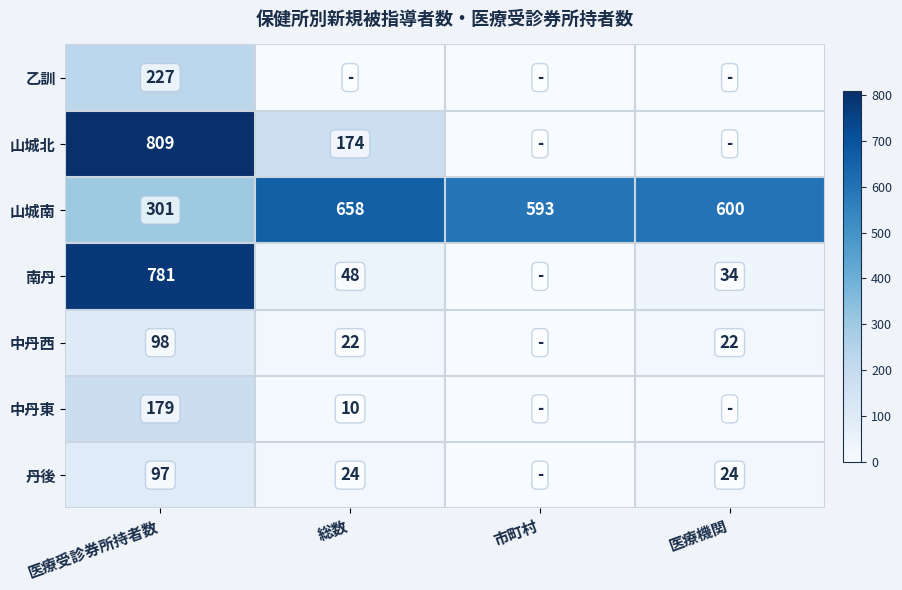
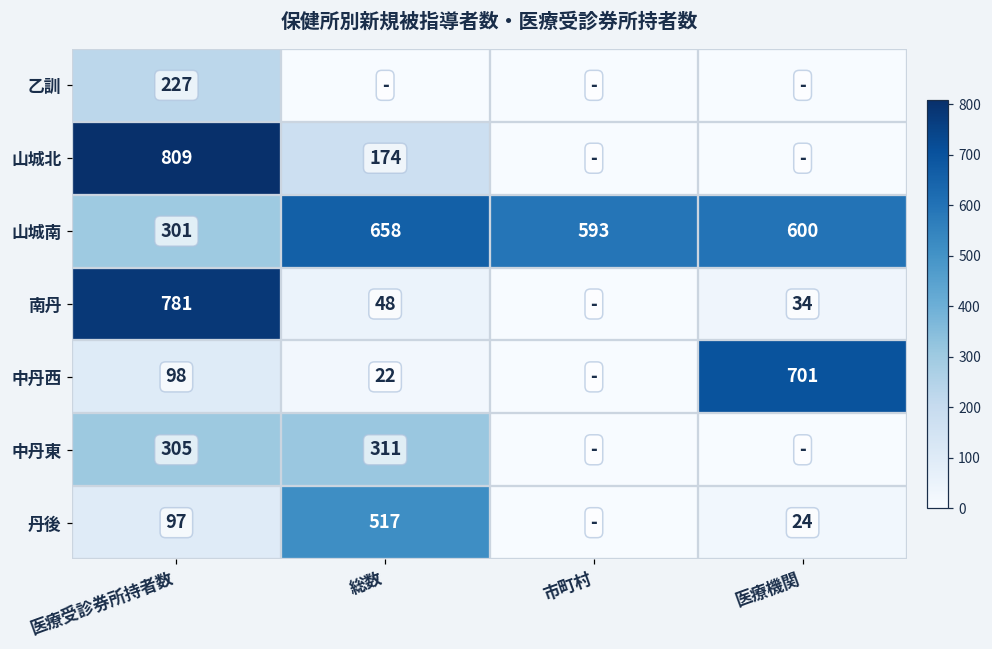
  {
    "中丹西": {
-     "医療機関": 22
+     "医療機関": 701
    },
    "中丹東": {
-     "医療受診券所持者数": 179,
-     "総数": 10
+     "医療受診券所持者数": 305,
+     "総数": 311
    },
    "丹後": {
-     "総数": 24
+     "総数": 517
    }
  }
